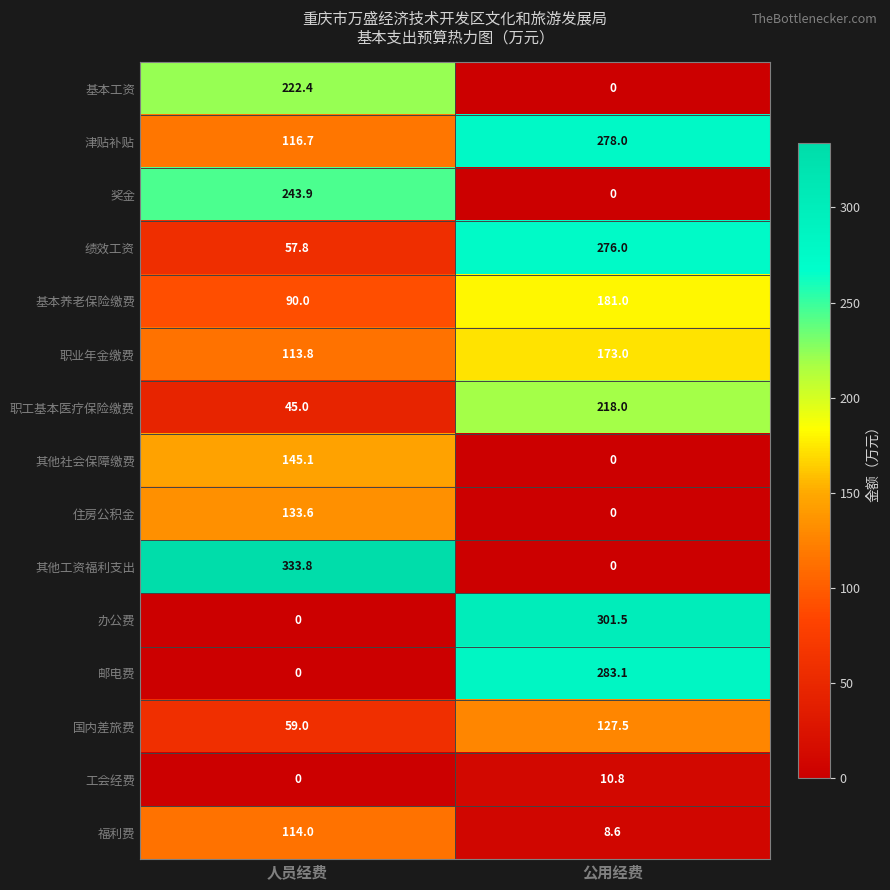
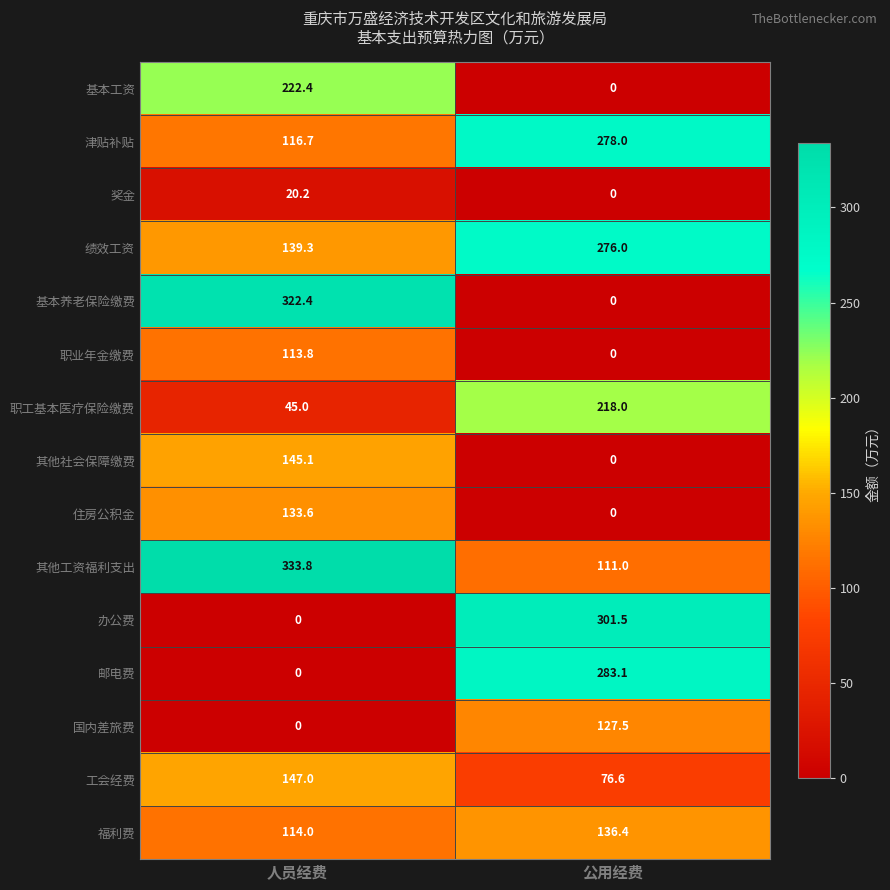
  {
    "基本工资": {
      "人员经费": 222.4,
      "公用经费": 0
    },
    "津贴补贴": {
      "人员经费": 116.7,
      "公用经费": 278.0
    },
    "奖金": {
-     "人员经费": 243.9,
+     "人员经费": 20.2,
      "公用经费": 0
    },
    "绩效工资": {
-     "人员经费": 57.8,
+     "人员经费": 139.3,
      "公用经费": 276.0
    },
    "基本养老保险缴费": {
-     "人员经费": 90.0,
-     "公用经费": 181.0
+     "人员经费": 322.4,
+     "公用经费": 0
    },
    "职业年金缴费": {
      "人员经费": 113.8,
-     "公用经费": 173.0
+     "公用经费": 0
    },
    "职工基本医疗保险缴费": {
      "人员经费": 45.0,
      "公用经费": 218.0
    },
    "其他社会保障缴费": {
      "人员经费": 145.1,
      "公用经费": 0
    },
    "住房公积金": {
      "人员经费": 133.6,
      "公用经费": 0
    },
    "其他工资福利支出": {
      "人员经费": 333.8,
-     "公用经费": 0
+     "公用经费": 111.0
    },
    "办公费": {
      "人员经费": 0,
      "公用经费": 301.5
    },
    "邮电费": {
      "人员经费": 0,
      "公用经费": 283.1
    },
    "国内差旅费": {
-     "人员经费": 59.0,
+     "人员经费": 0,
      "公用经费": 127.5
    },
    "工会经费": {
-     "人员经费": 0,
-     "公用经费": 10.8
+     "人员经费": 147.0,
+     "公用经费": 76.6
    },
    "福利费": {
      "人员经费": 114.0,
-     "公用经费": 8.6
+     "公用经费": 136.4
    }
  }
